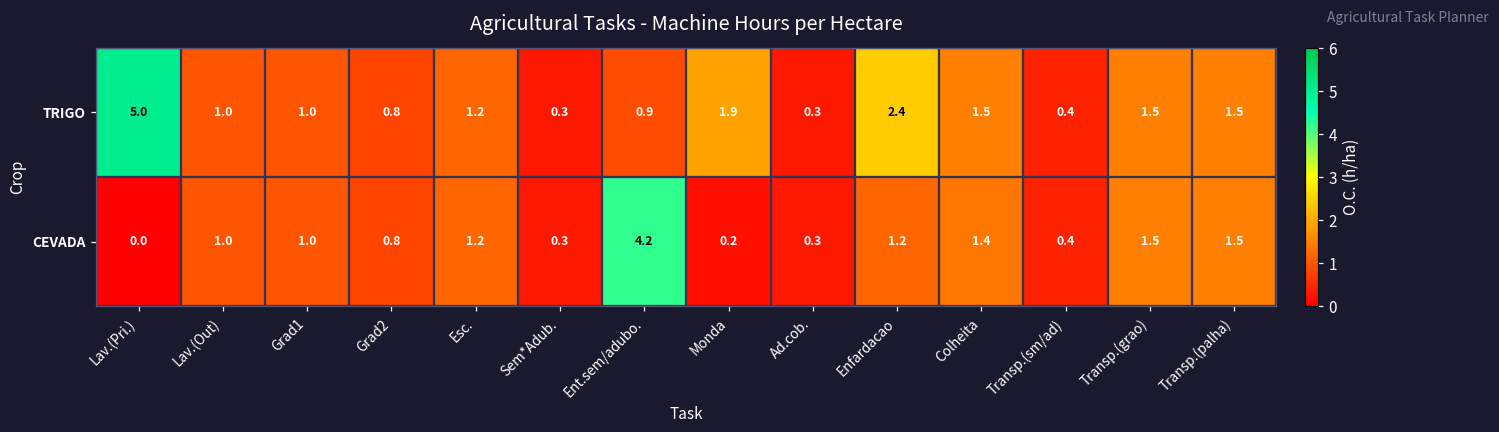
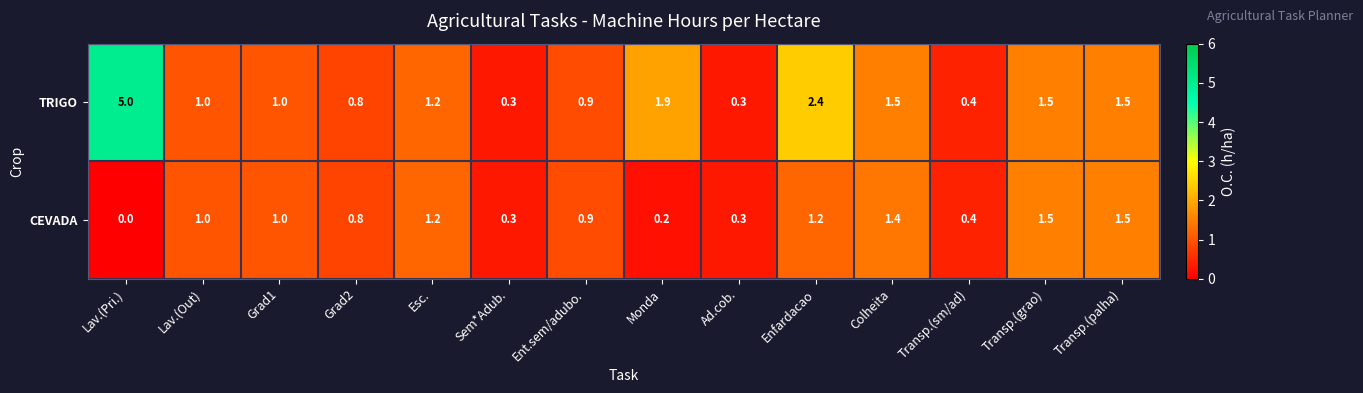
  {
    "TRIGO": {
      "Lav.(Pri.)": 5.0,
      "Lav.(Out)": 1.0,
      "Grad1": 1.0,
      "Grad2": 0.8,
      "Esc.": 1.2,
      "Sem*Adub.": 0.3,
      "Ent.sem/adubo.": 0.9,
      "Monda": 1.9,
      "Ad.cob.": 0.3,
      "Enfardacao": 2.4,
      "Colheita": 1.5,
      "Transp.(sm/ad)": 0.4,
      "Transp.(grao)": 1.5,
      "Transp.(palha)": 1.5
    },
    "CEVADA": {
      "Lav.(Pri.)": 0.0,
      "Lav.(Out)": 1.0,
      "Grad1": 1.0,
      "Grad2": 0.8,
      "Esc.": 1.2,
      "Sem*Adub.": 0.3,
-     "Ent.sem/adubo.": 4.2,
+     "Ent.sem/adubo.": 0.9,
      "Monda": 0.2,
      "Ad.cob.": 0.3,
      "Enfardacao": 1.2,
      "Colheita": 1.4,
      "Transp.(sm/ad)": 0.4,
      "Transp.(grao)": 1.5,
      "Transp.(palha)": 1.5
    }
  }
